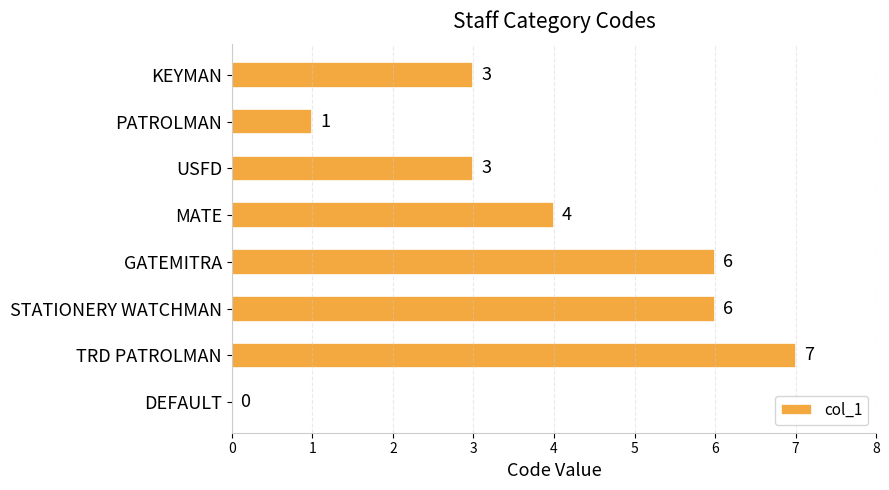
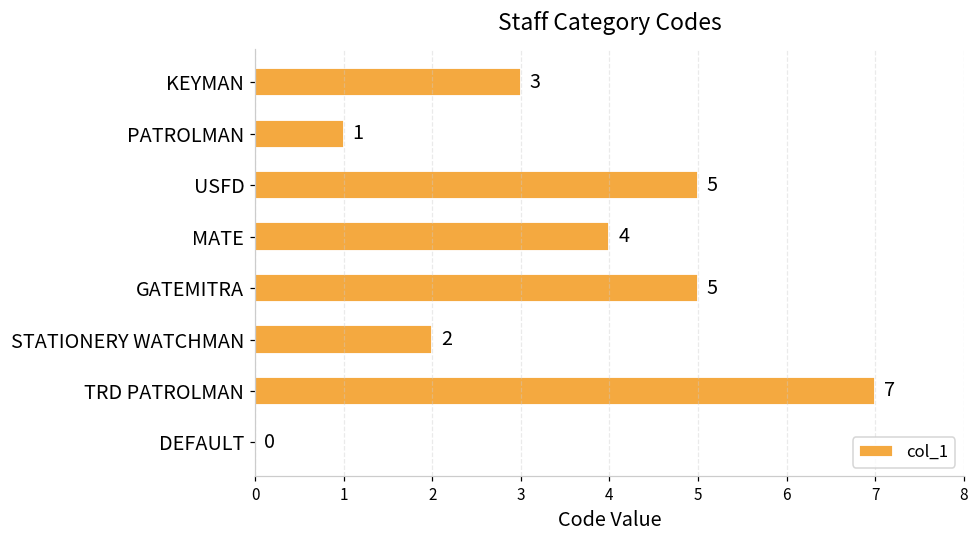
  {
    "KEYMAN": 3,
    "PATROLMAN": 1,
-   "USFD": 3,
+   "USFD": 5,
    "MATE": 4,
-   "GATEMITRA": 6,
-   "STATIONERY WATCHMAN": 6,
+   "GATEMITRA": 5,
+   "STATIONERY WATCHMAN": 2,
    "TRD PATROLMAN": 7,
    "DEFAULT": 0
  }
